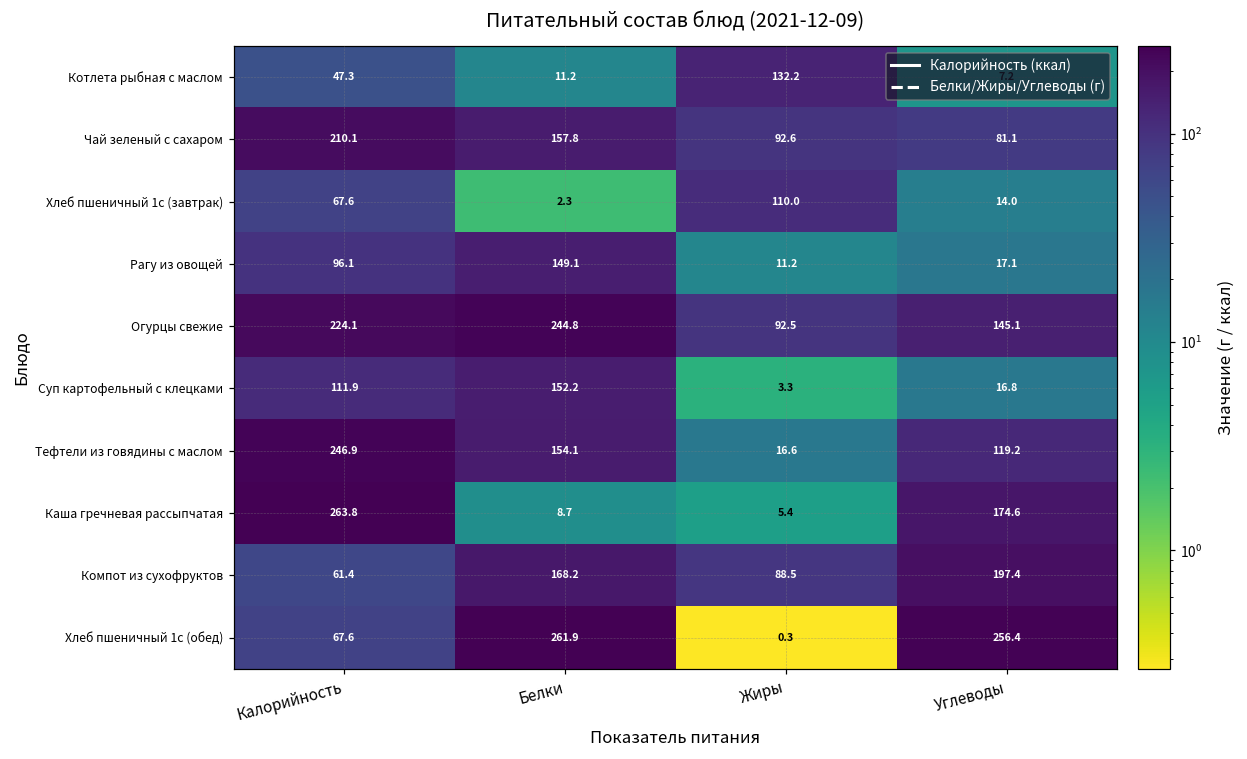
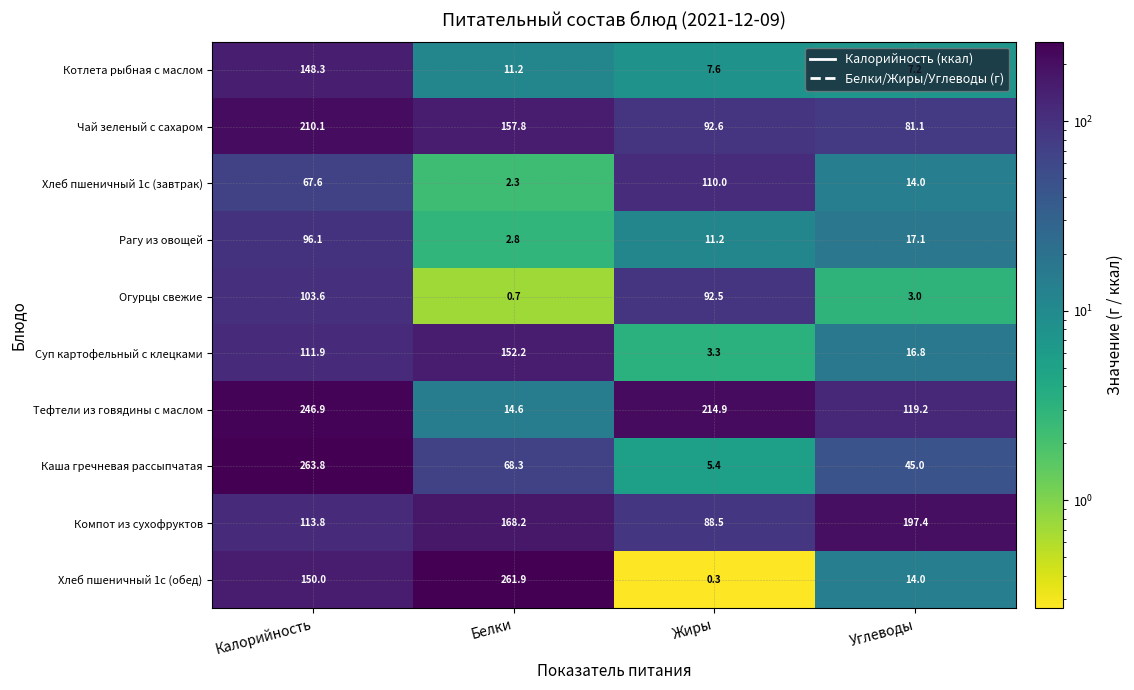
  {
    "Котлета рыбная с маслом": {
-     "Калорийность": 47.3,
+     "Калорийность": 148.3,
      "Белки": 11.2,
-     "Жиры": 132.2
+     "Жиры": 7.6
    },
    "Чай зеленый с сахаром": {
      "Калорийность": 210.1,
      "Белки": 157.8,
      "Жиры": 92.6,
      "Углеводы": 81.1
    },
    "Хлеб пшеничный 1с (завтрак)": {
      "Калорийность": 67.6,
      "Белки": 2.3,
      "Жиры": 110.0,
      "Углеводы": 14.0
    },
    "Рагу из овощей": {
      "Калорийность": 96.1,
-     "Белки": 149.1,
+     "Белки": 2.8,
      "Жиры": 11.2,
      "Углеводы": 17.1
    },
    "Огурцы свежие": {
-     "Калорийность": 224.1,
-     "Белки": 244.8,
+     "Калорийность": 103.6,
+     "Белки": 0.7,
      "Жиры": 92.5,
-     "Углеводы": 145.1
+     "Углеводы": 3.0
    },
    "Суп картофельный с клецками": {
      "Калорийность": 111.9,
      "Белки": 152.2,
      "Жиры": 3.3,
      "Углеводы": 16.8
    },
    "Тефтели из говядины с маслом": {
      "Калорийность": 246.9,
-     "Белки": 154.1,
-     "Жиры": 16.6,
+     "Белки": 14.6,
+     "Жиры": 214.9,
      "Углеводы": 119.2
    },
    "Каша гречневая рассыпчатая": {
      "Калорийность": 263.8,
-     "Белки": 8.7,
+     "Белки": 68.3,
      "Жиры": 5.4,
-     "Углеводы": 174.6
+     "Углеводы": 45.0
    },
    "Компот из сухофруктов": {
-     "Калорийность": 61.4,
+     "Калорийность": 113.8,
      "Белки": 168.2,
      "Жиры": 88.5,
      "Углеводы": 197.4
    },
    "Хлеб пшеничный 1с (обед)": {
-     "Калорийность": 67.6,
+     "Калорийность": 150.0,
      "Белки": 261.9,
      "Жиры": 0.3,
-     "Углеводы": 256.4
+     "Углеводы": 14.0
    }
  }
